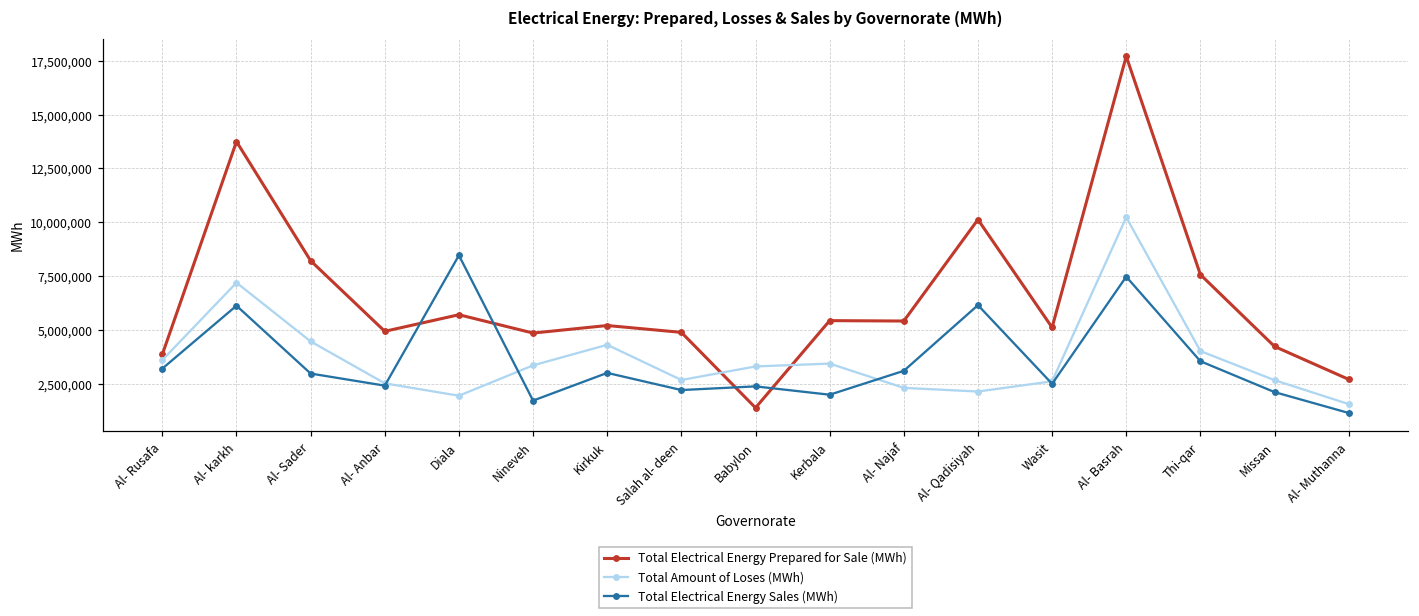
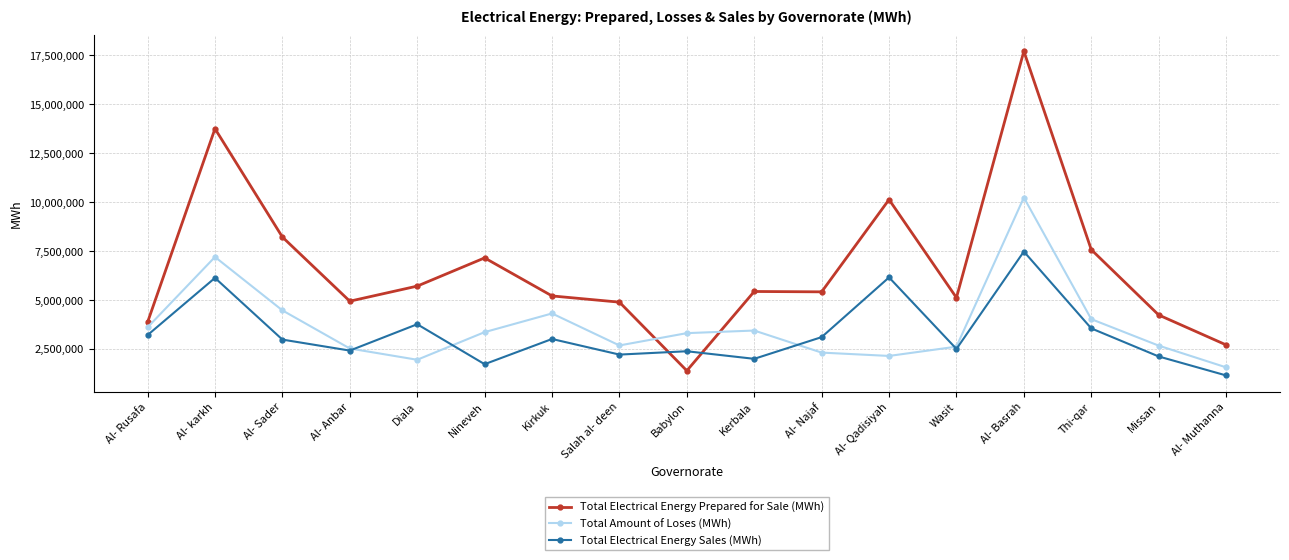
  {
    "Total Electrical Energy Prepared for Sale (MWh)": {
      "Al- Rusafa": "3,900,000",
      "Al- karkh": "13,700,000",
      "Al- Sader": "8,200,000",
      "Al- Anbar": "4,900,000",
      "Diala": "5,700,000",
-     "Nineveh": "4,900,000",
+     "Nineveh": "7,200,000",
      "Kirkuk": "5,200,000",
      "Salah al- deen": "4,900,000",
      "Babylon": "1,400,000",
      "Kerbala": "5,400,000",
      "Al- Najaf": "5,400,000",
      "Al- Qadisiyah": "10,100,000",
      "Wasit": "5,100,000",
      "Al- Basrah": "17,700,000",
      "Thi-qar": "7,600,000",
      "Missan": "4,200,000",
      "Al- Muthanna": "2,700,000"
    },
    "Total Amount of Loses (MWh)": {
      "Al- Rusafa": "3,600,000",
      "Al- karkh": "7,200,000",
      "Al- Sader": "4,500,000",
      "Diala": "1,900,000",
      "Nineveh": "3,400,000",
      "Kirkuk": "4,300,000",
      "Salah al- deen": "2,700,000",
      "Babylon": "3,300,000",
      "Kerbala": "3,400,000",
      "Al- Najaf": "2,300,000",
      "Al- Qadisiyah": "2,100,000",
      "Al- Basrah": "10,200,000",
      "Thi-qar": "4,000,000",
      "Missan": "2,700,000",
      "Al- Muthanna": "1,600,000"
    },
    "Total Electrical Energy Sales (MWh)": {
      "Al- Rusafa": "3,200,000",
      "Al- karkh": "6,100,000",
      "Al- Sader": "3,000,000",
-     "Diala": "8,500,000",
+     "Diala": "3,800,000",
      "Nineveh": "1,700,000",
      "Kirkuk": "3,000,000",
      "Salah al- deen": "2,200,000",
      "Babylon": "2,400,000",
      "Kerbala": "2,000,000",
      "Al- Najaf": "3,100,000",
      "Al- Qadisiyah": "6,200,000",
      "Al- Basrah": "7,500,000",
      "Thi-qar": "3,500,000",
      "Missan": "2,100,000",
      "Al- Muthanna": "1,100,000"
    }
  }
